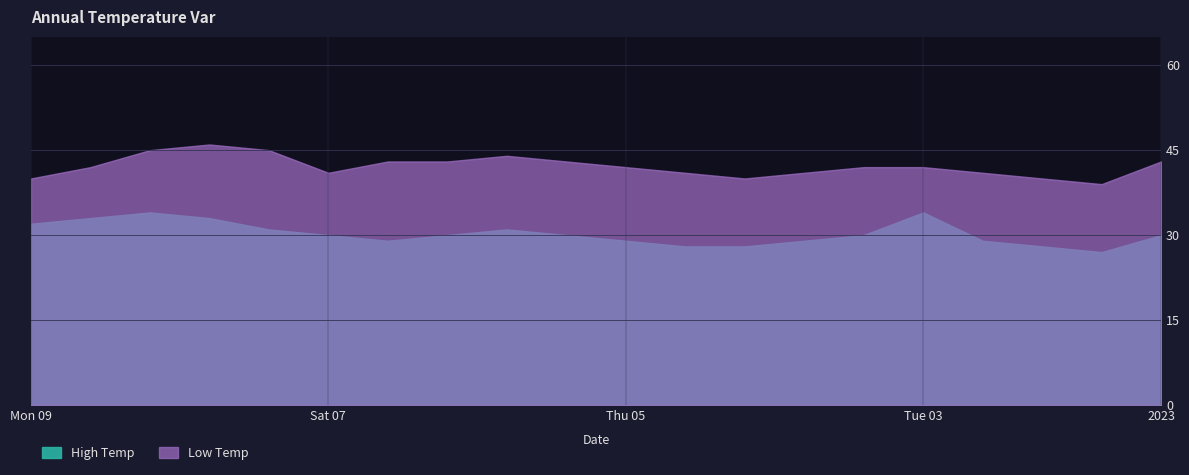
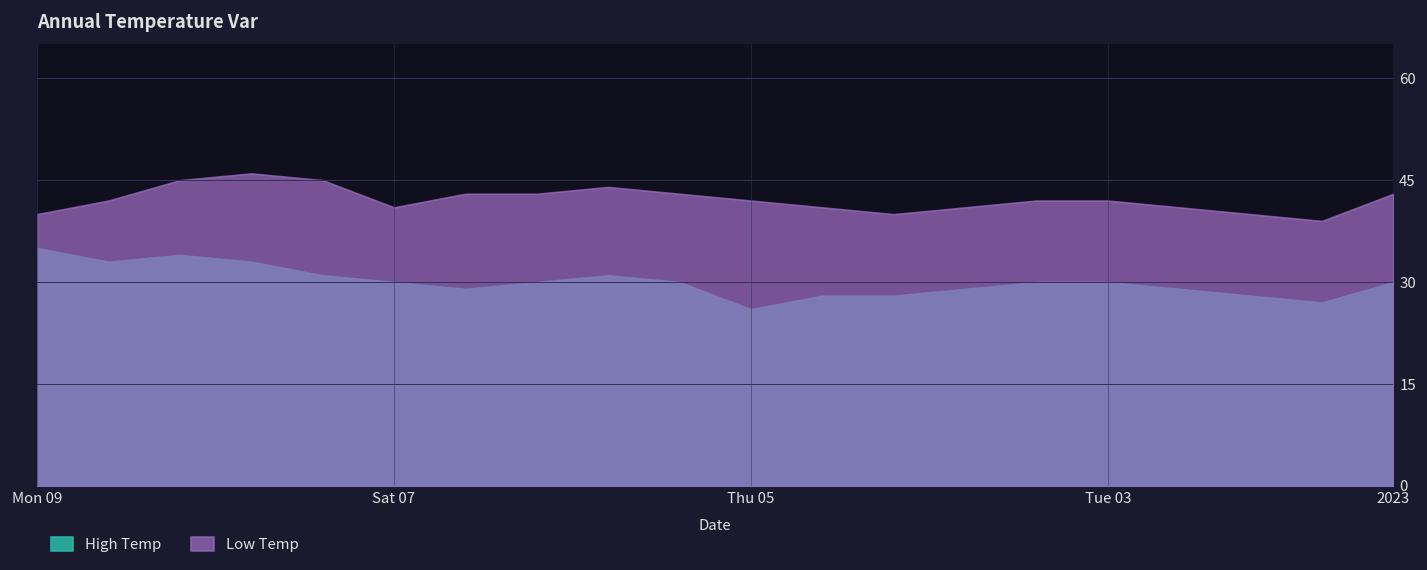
  {
    "High Temp": {
-     "Mon 09": 32,
+     "Mon 09": 35,
      "Sat 07": 30,
-     "Thu 05": 29,
-     "Tue 03": 34,
+     "Thu 05": 26,
+     "Tue 03": 30,
      "2023": 30
    },
    "Low Temp": {
      "Mon 09": 40,
      "Sat 07": 41,
      "Thu 05": 42,
      "Tue 03": 42,
      "2023": 43
    }
  }
